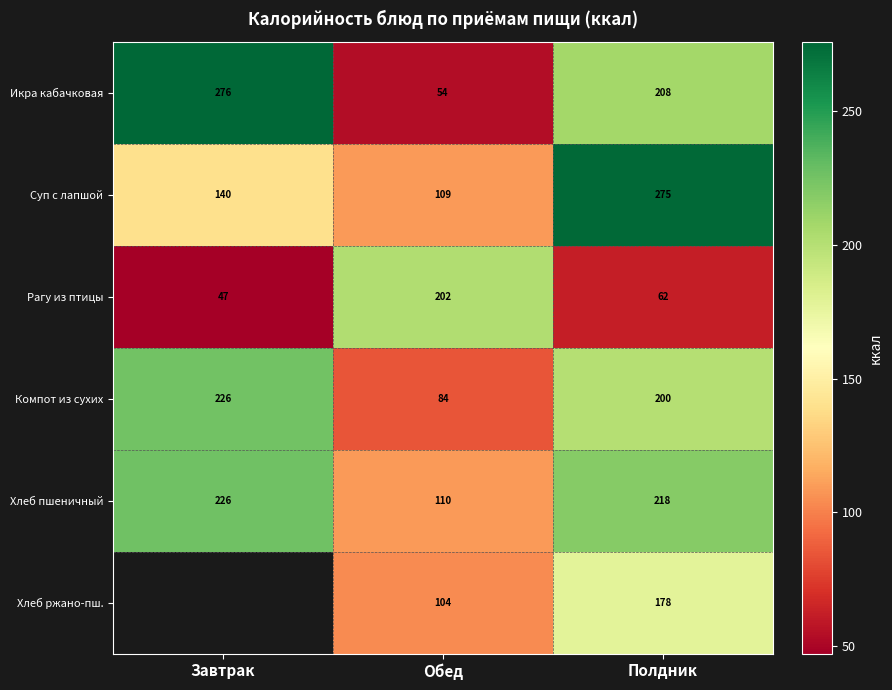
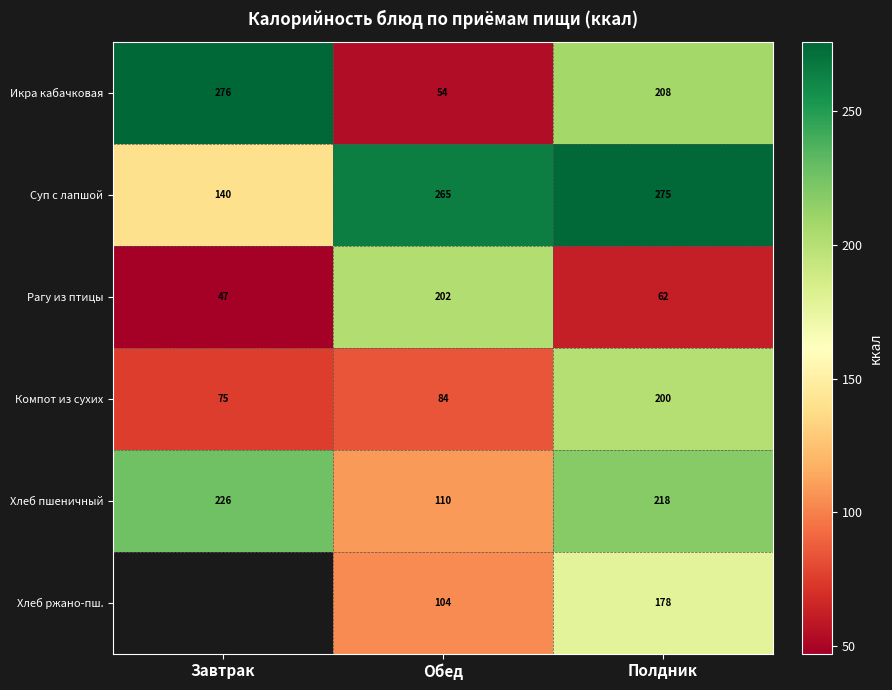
  {
    "Икра кабачковая": {
      "Завтрак": 276,
      "Обед": 54,
      "Полдник": 208
    },
    "Суп с лапшой": {
      "Завтрак": 140,
-     "Обед": 109,
+     "Обед": 265,
      "Полдник": 275
    },
    "Рагу из птицы": {
      "Завтрак": 47,
      "Обед": 202,
      "Полдник": 62
    },
    "Компот из сухих": {
-     "Завтрак": 226,
+     "Завтрак": 75,
      "Обед": 84,
      "Полдник": 200
    },
    "Хлеб пшеничный": {
      "Завтрак": 226,
      "Обед": 110,
      "Полдник": 218
    },
    "Хлеб ржано-пш.": {
      "Обед": 104,
      "Полдник": 178
    }
  }
